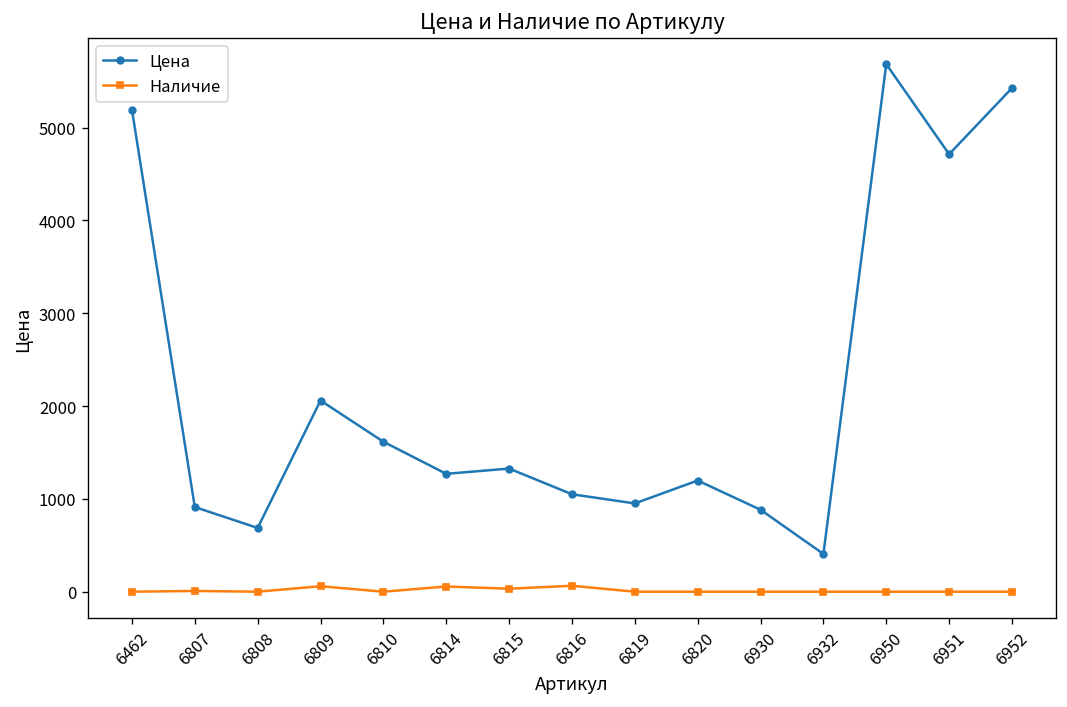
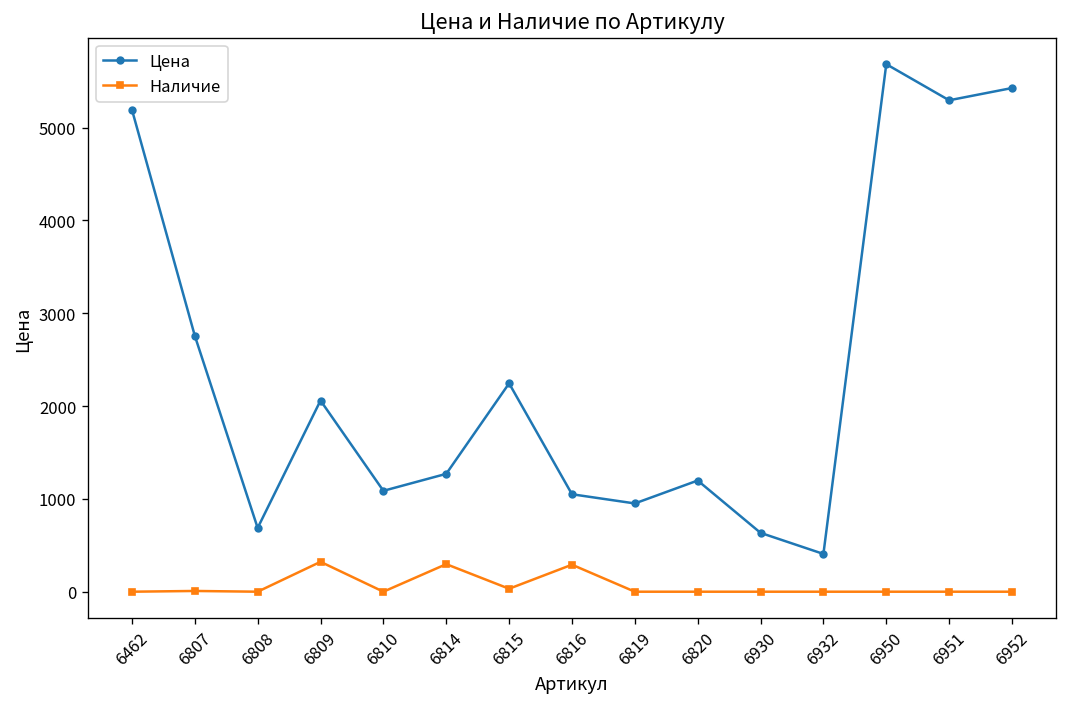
  {
    "Цена": {
      "6462": 5200,
-     "6807": 900,
+     "6807": 2800,
      "6808": 700,
      "6809": 2100,
-     "6810": 1600,
+     "6810": 1100,
      "6814": 1300,
-     "6815": 1300,
+     "6815": 2200,
      "6816": 1100,
      "6819": 1000,
      "6820": 1200,
-     "6930": 900,
+     "6930": 600,
      "6932": 400,
      "6950": 5700,
-     "6951": 4700,
+     "6951": 5300,
      "6952": 5400
    },
    "Наличие": {
      "6462": 0,
      "6807": 0,
      "6808": 0,
-     "6809": 100,
+     "6809": 300,
      "6810": 0,
-     "6814": 100,
+     "6814": 300,
      "6815": 0,
-     "6816": 100,
+     "6816": 300,
      "6819": 0,
      "6820": 0,
      "6930": 0,
      "6932": 0,
      "6950": 0,
      "6951": 0,
      "6952": 0
    }
  }
